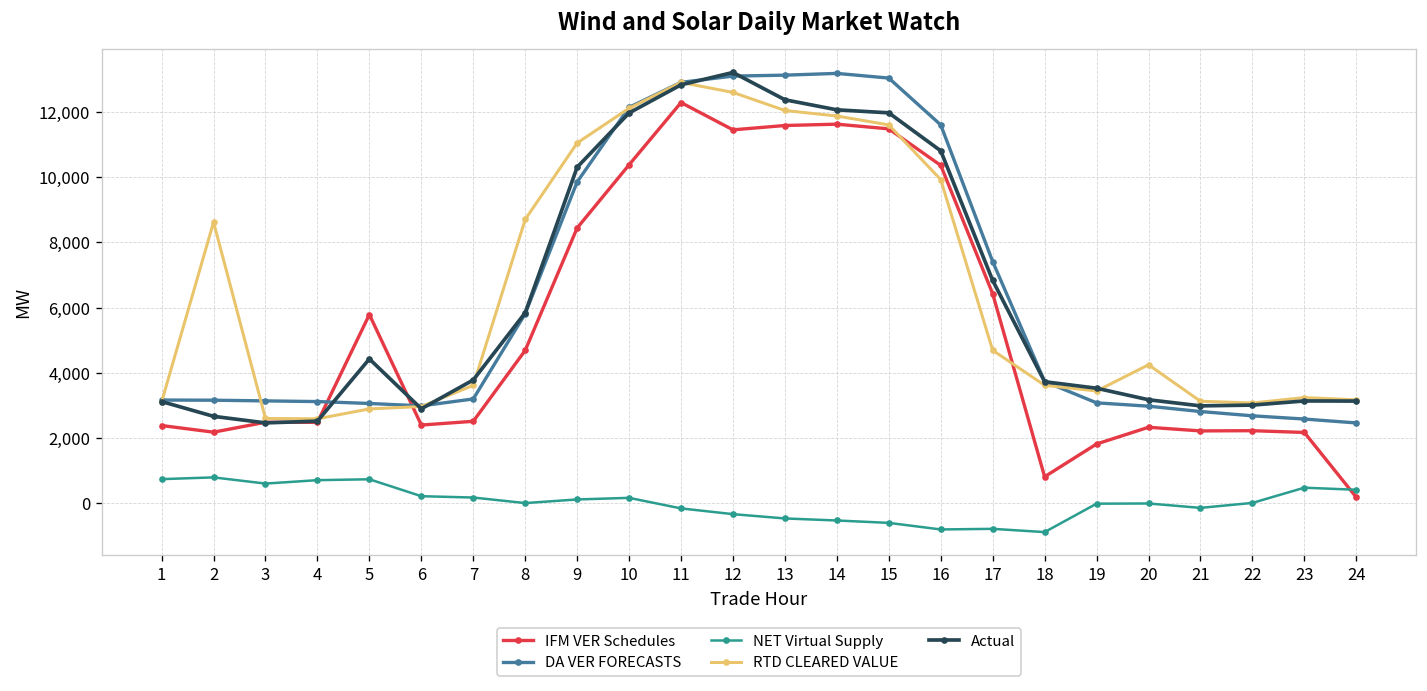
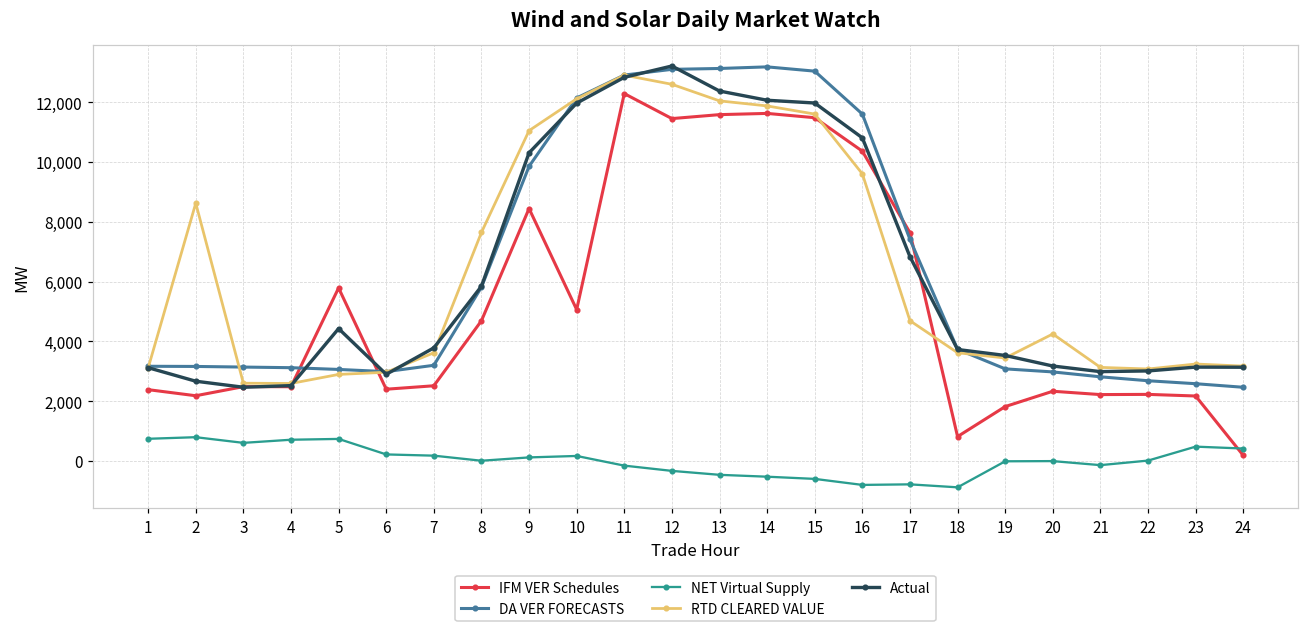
  {
    "IFM VER Schedules": {
      "1": "2,400",
      "2": "2,200",
      "5": "5,800",
      "6": "2,400",
      "7": "2,500",
      "8": "4,700",
      "9": "8,400",
-     "10": "10,400",
+     "10": "5,100",
      "11": "12,300",
      "12": "11,500",
      "13": "11,600",
      "14": "11,600",
      "15": "11,500",
      "16": "10,400",
-     "17": "6,400",
+     "17": "7,600",
      "18": "800",
      "19": "1,800",
      "20": "2,300",
      "21": "2,200",
      "22": "2,200",
      "23": "2,200",
      "24": "200"
    },
    "RTD CLEARED VALUE": {
      "2": "8,600",
      "3": "2,600",
      "5": "2,900",
      "7": "3,600",
-     "8": "8,700",
+     "8": "7,600",
      "9": "11,000",
      "12": "12,600",
      "13": "12,000",
      "14": "11,900",
      "15": "11,600",
-     "16": "9,900",
+     "16": "9,600",
      "17": "4,700",
      "18": "3,600",
      "20": "4,200",
      "21": "3,100",
      "23": "3,200"
    },
    "Actual": {
      "2": "2,700",
      "5": "4,400",
      "7": "3,800",
      "9": "10,300",
      "10": "12,000",
      "12": "13,200",
      "13": "12,400",
      "14": "12,100",
      "15": "12,000",
      "16": "10,800",
      "17": "6,800",
      "20": "3,200",
      "21": "3,000",
      "23": "3,100"
    }
  }
